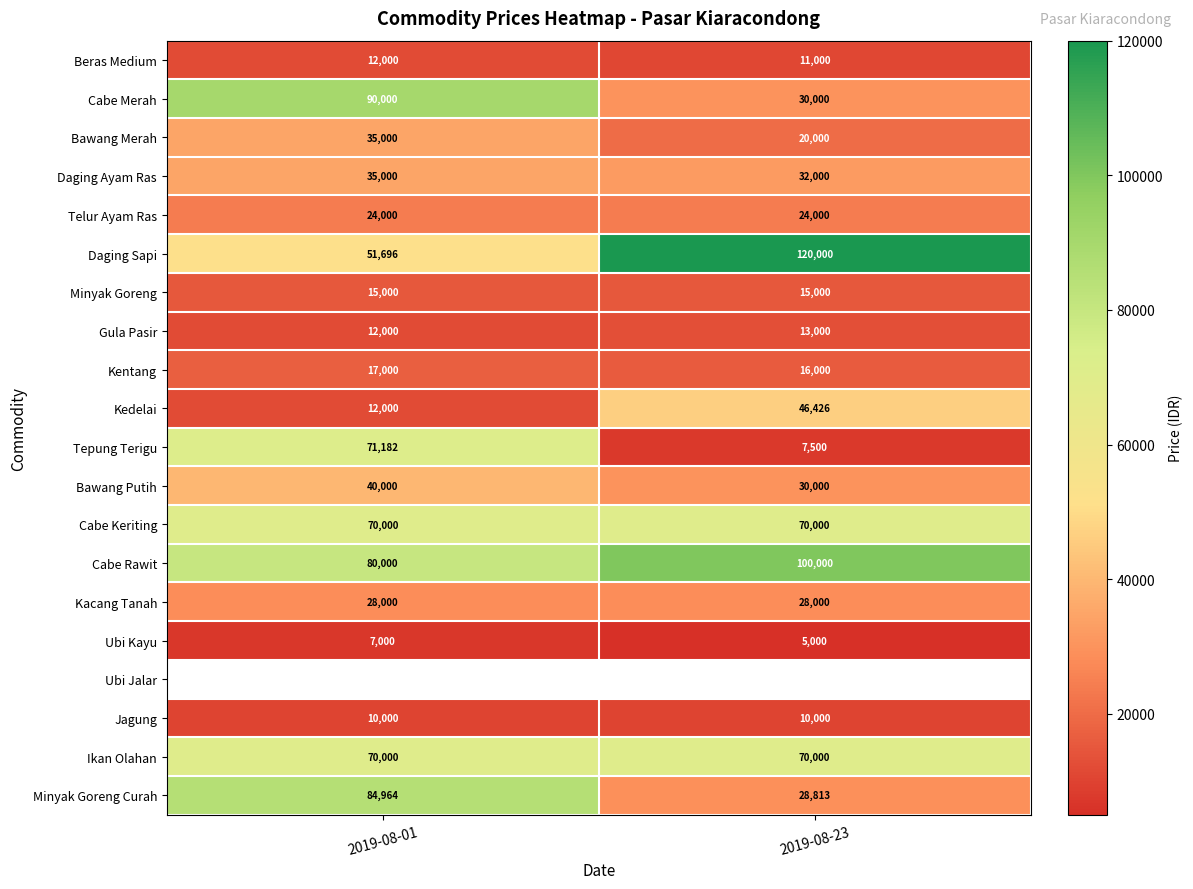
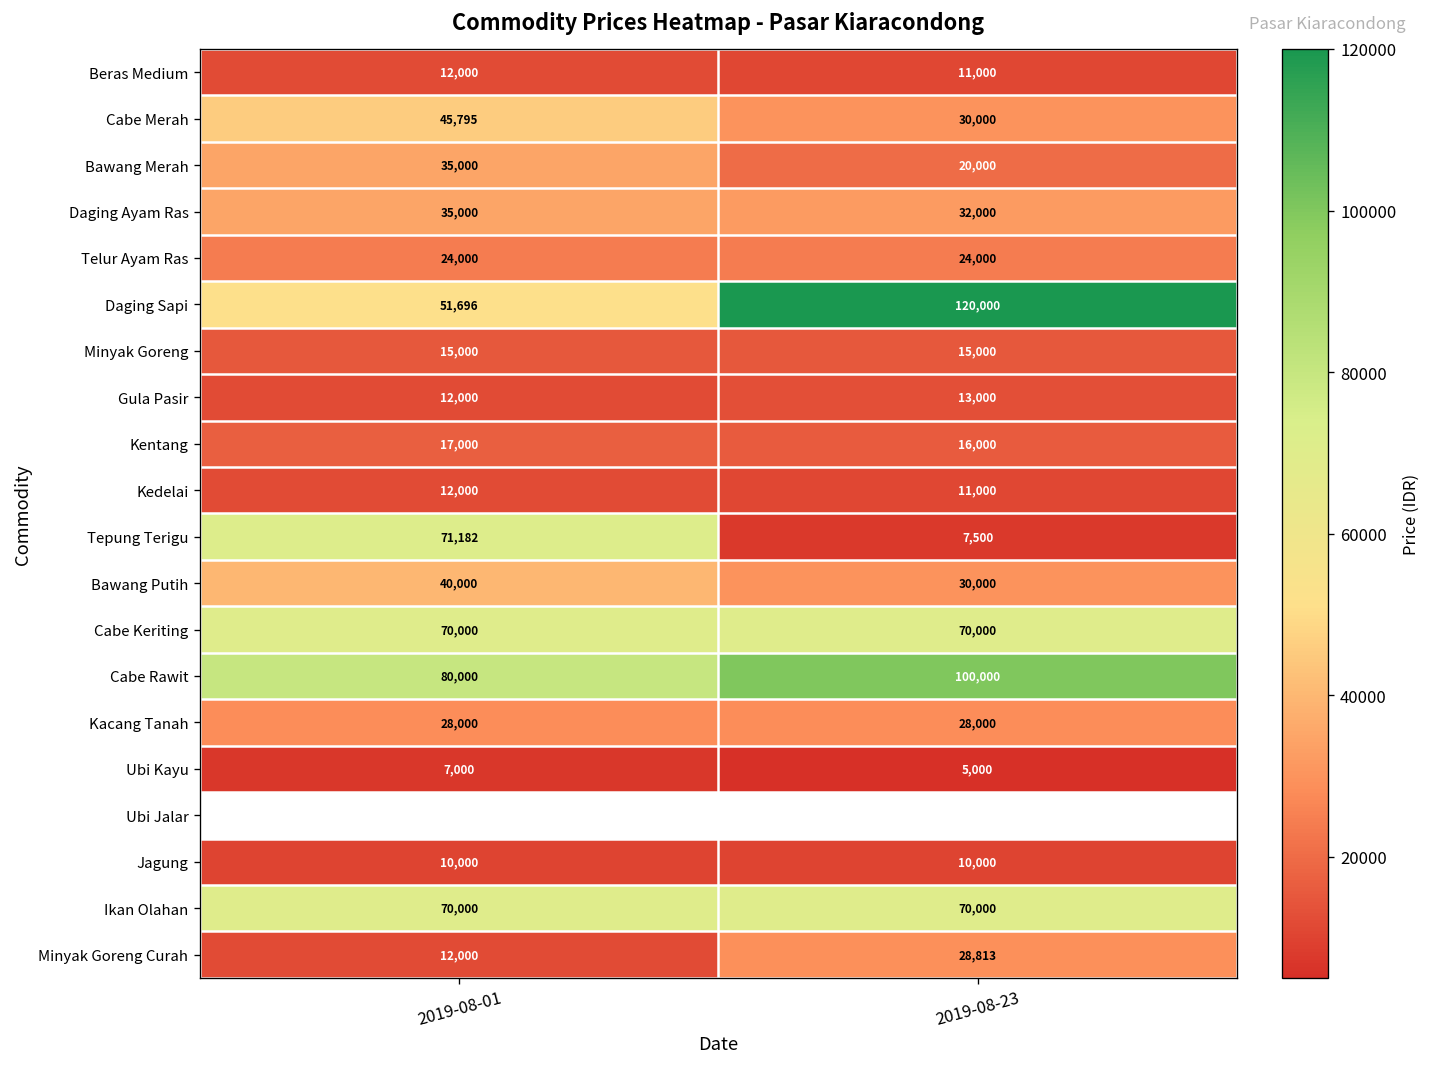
  {
    "Beras Medium": {
      "2019-08-01": "12,000",
      "2019-08-23": "11,000"
    },
    "Cabe Merah": {
-     "2019-08-01": "90,000",
+     "2019-08-01": "45,795",
      "2019-08-23": "30,000"
    },
    "Bawang Merah": {
      "2019-08-01": "35,000",
      "2019-08-23": "20,000"
    },
    "Daging Ayam Ras": {
      "2019-08-01": "35,000",
      "2019-08-23": "32,000"
    },
    "Telur Ayam Ras": {
      "2019-08-01": "24,000",
      "2019-08-23": "24,000"
    },
    "Daging Sapi": {
      "2019-08-01": "51,696",
      "2019-08-23": "120,000"
    },
    "Minyak Goreng": {
      "2019-08-01": "15,000",
      "2019-08-23": "15,000"
    },
    "Gula Pasir": {
      "2019-08-01": "12,000",
      "2019-08-23": "13,000"
    },
    "Kentang": {
      "2019-08-01": "17,000",
      "2019-08-23": "16,000"
    },
    "Kedelai": {
      "2019-08-01": "12,000",
-     "2019-08-23": "46,426"
+     "2019-08-23": "11,000"
    },
    "Tepung Terigu": {
      "2019-08-01": "71,182",
      "2019-08-23": "7,500"
    },
    "Bawang Putih": {
      "2019-08-01": "40,000",
      "2019-08-23": "30,000"
    },
    "Cabe Keriting": {
      "2019-08-01": "70,000",
      "2019-08-23": "70,000"
    },
    "Cabe Rawit": {
      "2019-08-01": "80,000",
      "2019-08-23": "100,000"
    },
    "Kacang Tanah": {
      "2019-08-01": "28,000",
      "2019-08-23": "28,000"
    },
    "Ubi Kayu": {
      "2019-08-01": "7,000",
      "2019-08-23": "5,000"
    },
    "Jagung": {
      "2019-08-01": "10,000",
      "2019-08-23": "10,000"
    },
    "Ikan Olahan": {
      "2019-08-01": "70,000",
      "2019-08-23": "70,000"
    },
    "Minyak Goreng Curah": {
-     "2019-08-01": "84,964",
+     "2019-08-01": "12,000",
      "2019-08-23": "28,813"
    }
  }
